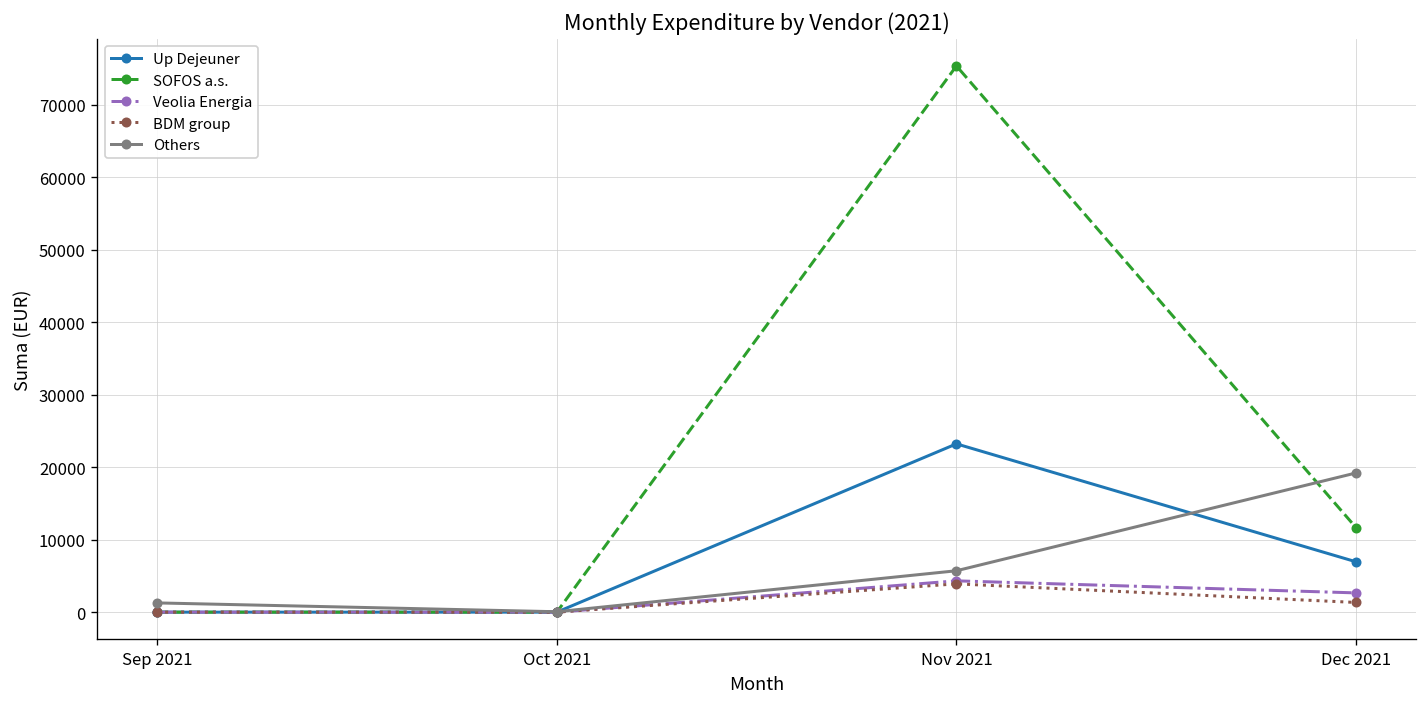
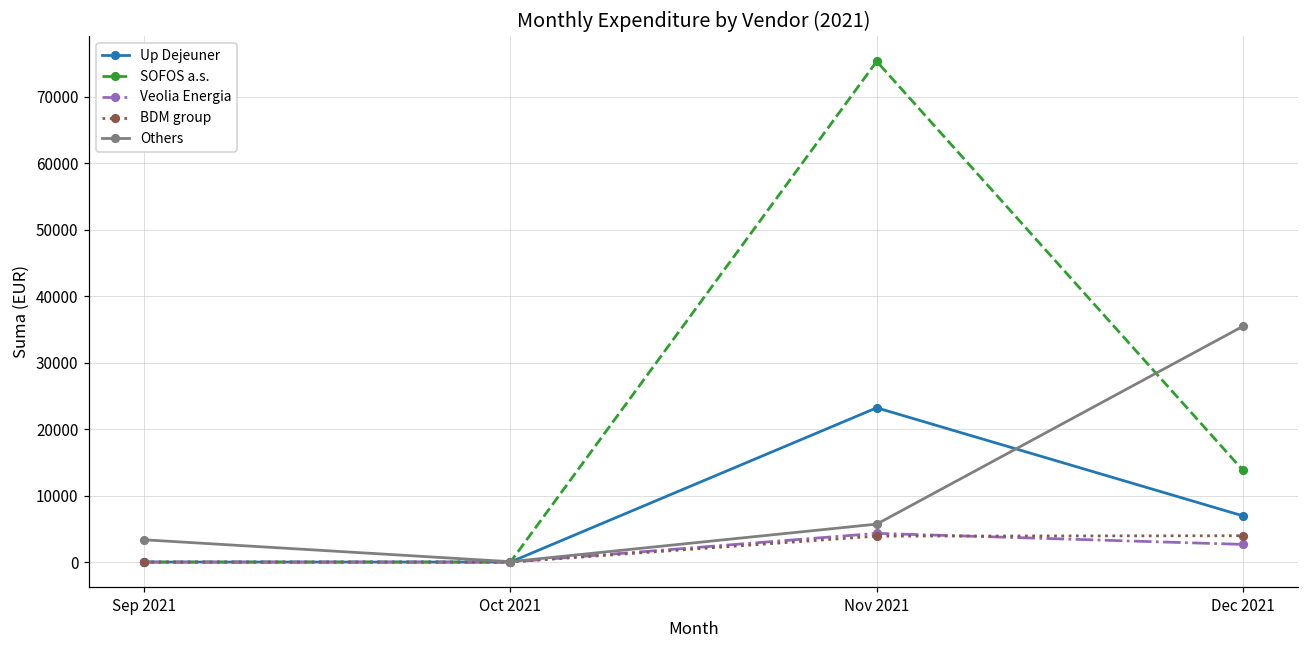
  {
    "Up Dejeuner": {
      "Nov 2021": 23000,
      "Dec 2021": 7000
    },
    "SOFOS a.s.": {
      "Nov 2021": 75000,
-     "Dec 2021": 12000
+     "Dec 2021": 14000
    },
    "Veolia Energia": {
      "Dec 2021": 3000
    },
    "BDM group": {
-     "Dec 2021": 1000
+     "Dec 2021": 4000
    },
    "Others": {
-     "Sep 2021": 1000,
+     "Sep 2021": 3000,
      "Nov 2021": 6000,
-     "Dec 2021": 19000
+     "Dec 2021": 35000
    }
  }
